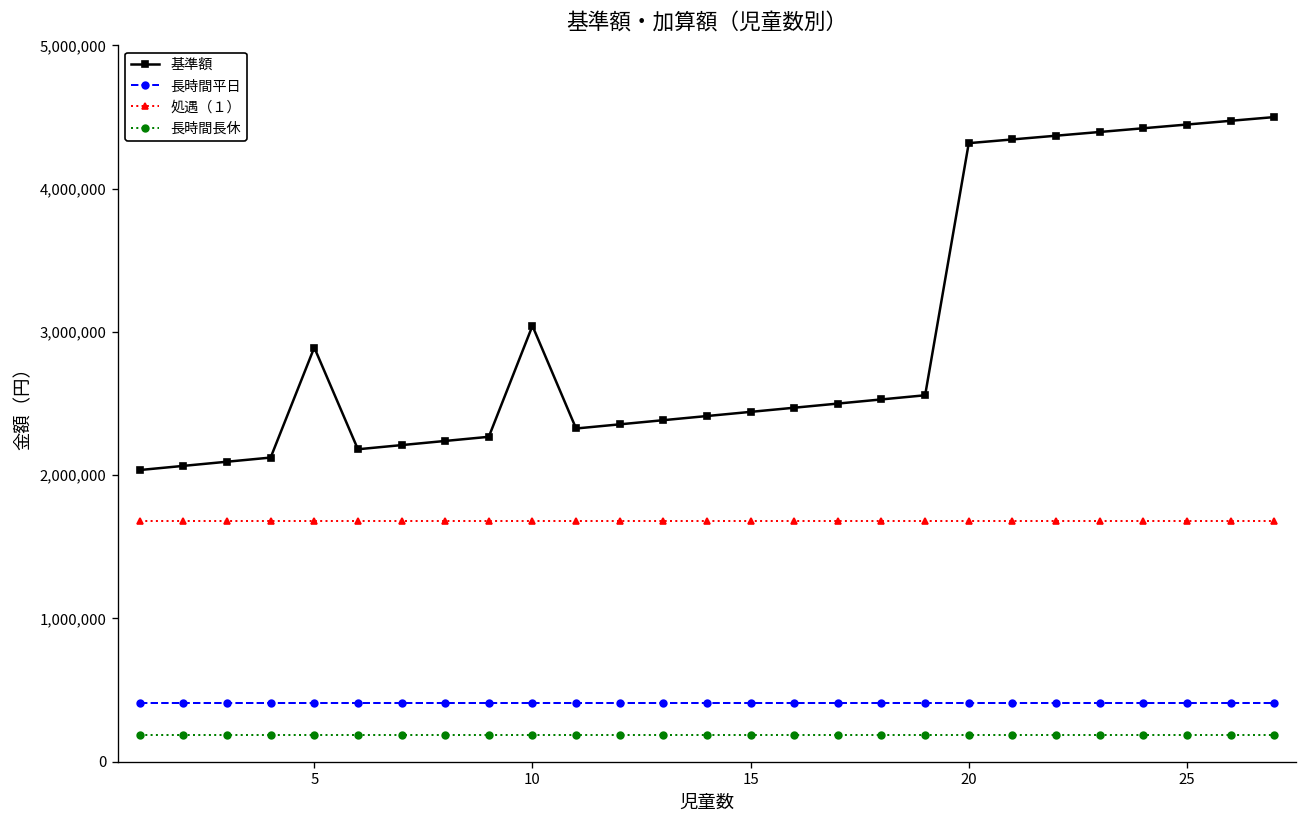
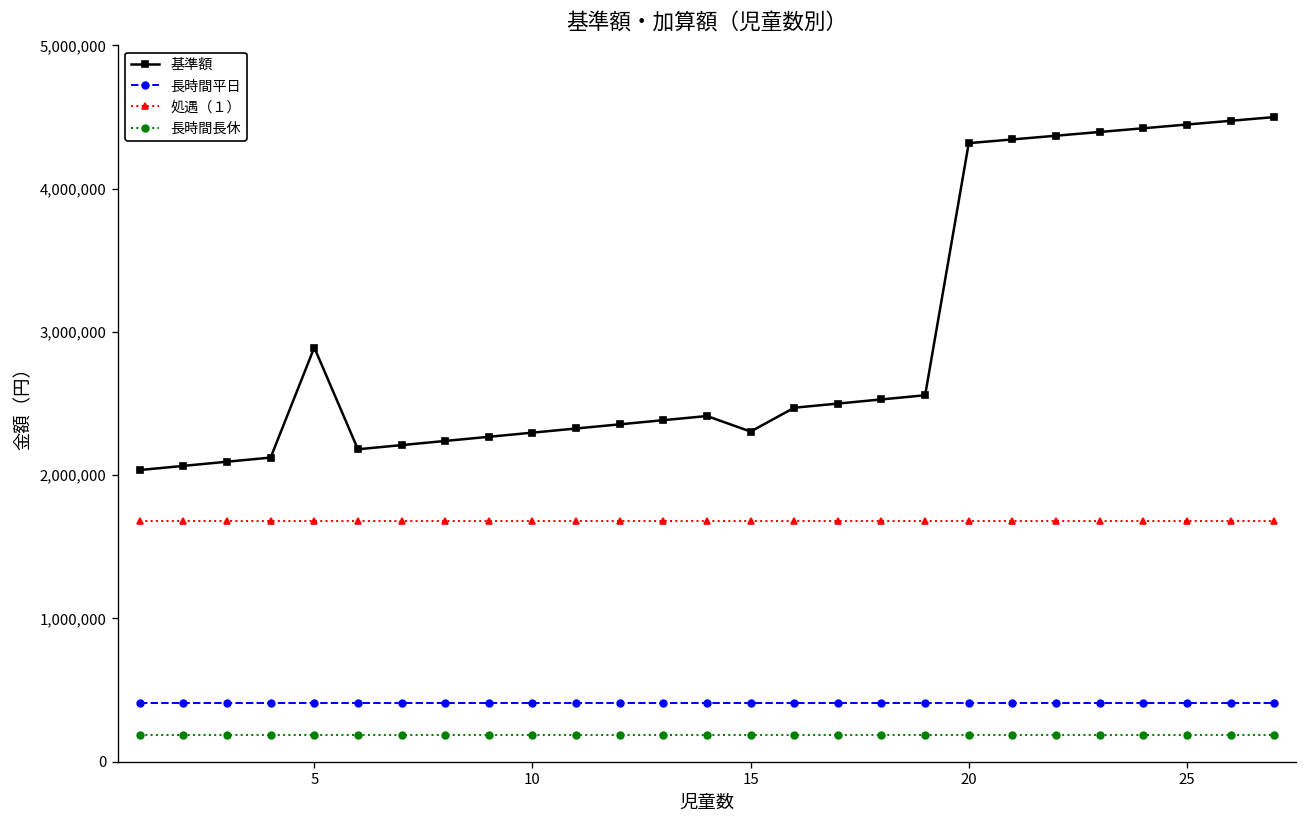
  {
    "基準額": {
      "5": "2,890,000",
-     "10": "3,040,000",
-     "15": "2,440,000",
+     "10": "2,300,000",
+     "15": "2,300,000",
      "20": "4,320,000",
      "25": "4,450,000"
    },
    "長時間平日": {
      "5": "410,000",
      "10": "410,000",
      "15": "410,000",
      "20": "410,000",
      "25": "410,000"
    },
    "処遇（１）": {
      "5": "1,680,000",
      "10": "1,680,000",
      "15": "1,680,000",
      "20": "1,680,000",
      "25": "1,680,000"
    },
    "長時間長休": {
      "5": "180,000",
      "10": "180,000",
      "15": "180,000",
      "20": "180,000",
      "25": "180,000"
    }
  }
